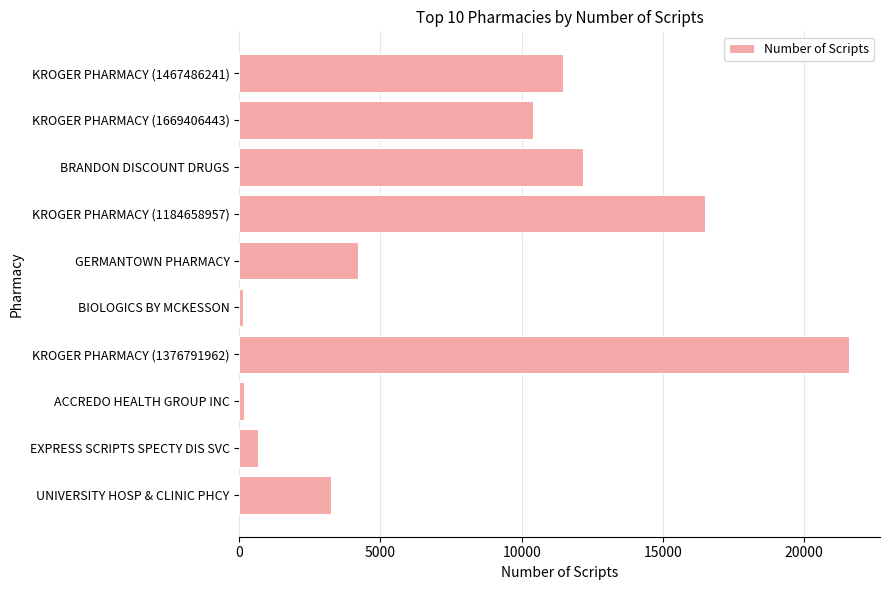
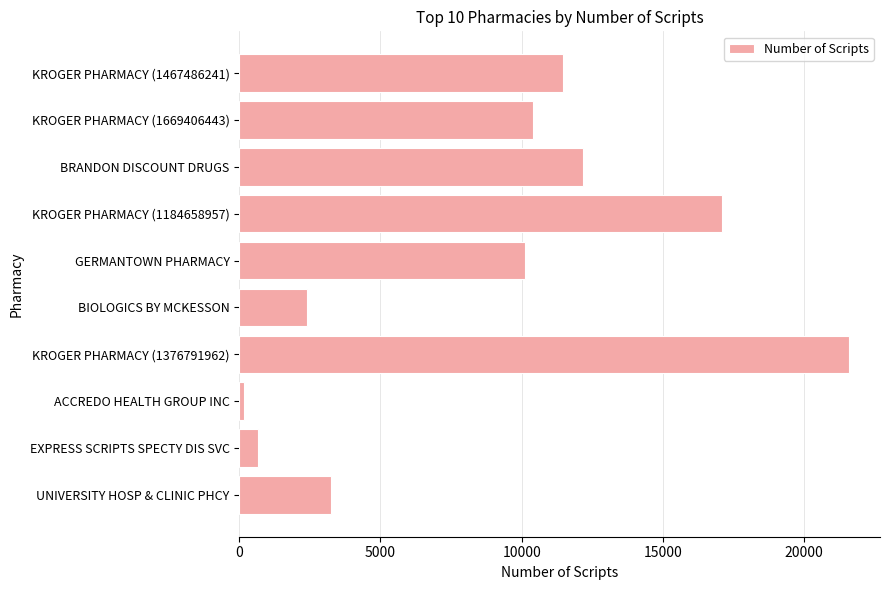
  {
    "KROGER PHARMACY (1467486241)": 11500,
    "KROGER PHARMACY (1669406443)": 10400,
    "BRANDON DISCOUNT DRUGS": 12200,
-   "KROGER PHARMACY (1184658957)": 16500,
-   "GERMANTOWN PHARMACY": 4200,
-   "BIOLOGICS BY MCKESSON": 100,
+   "KROGER PHARMACY (1184658957)": 17100,
+   "GERMANTOWN PHARMACY": 10100,
+   "BIOLOGICS BY MCKESSON": 2400,
    "KROGER PHARMACY (1376791962)": 21600,
    "ACCREDO HEALTH GROUP INC": 200,
    "EXPRESS SCRIPTS SPECTY DIS SVC": 700,
    "UNIVERSITY HOSP & CLINIC PHCY": 3200
  }
